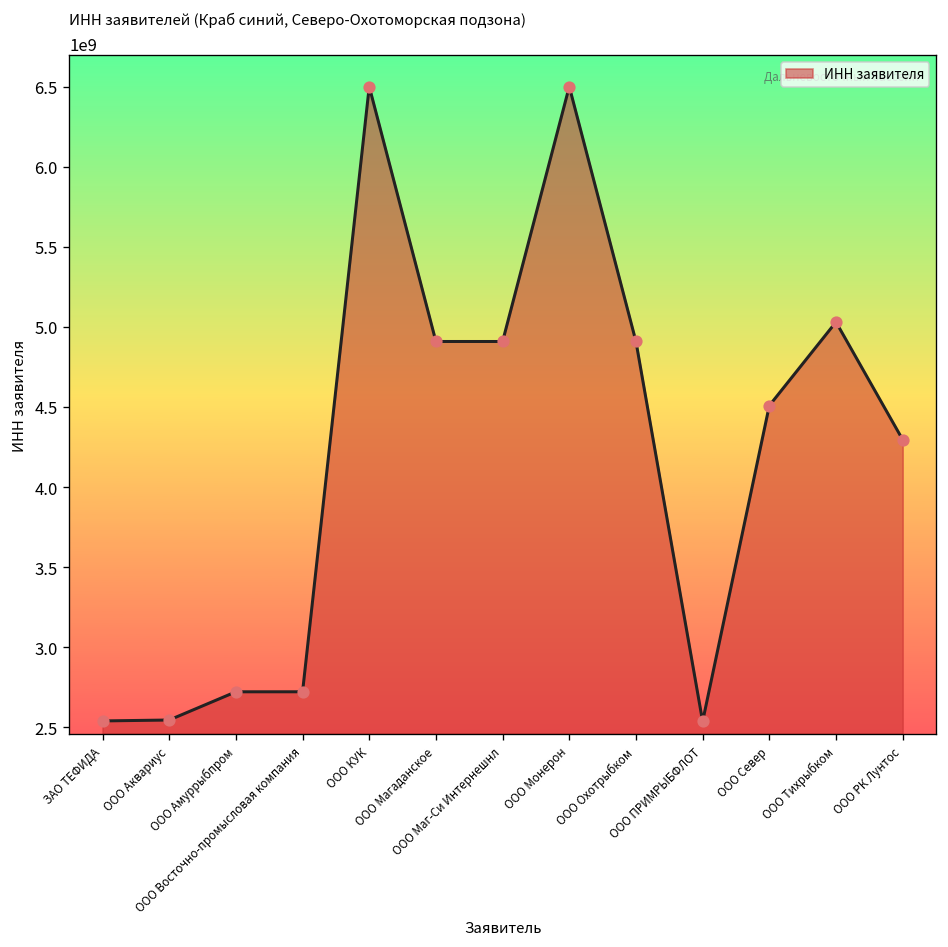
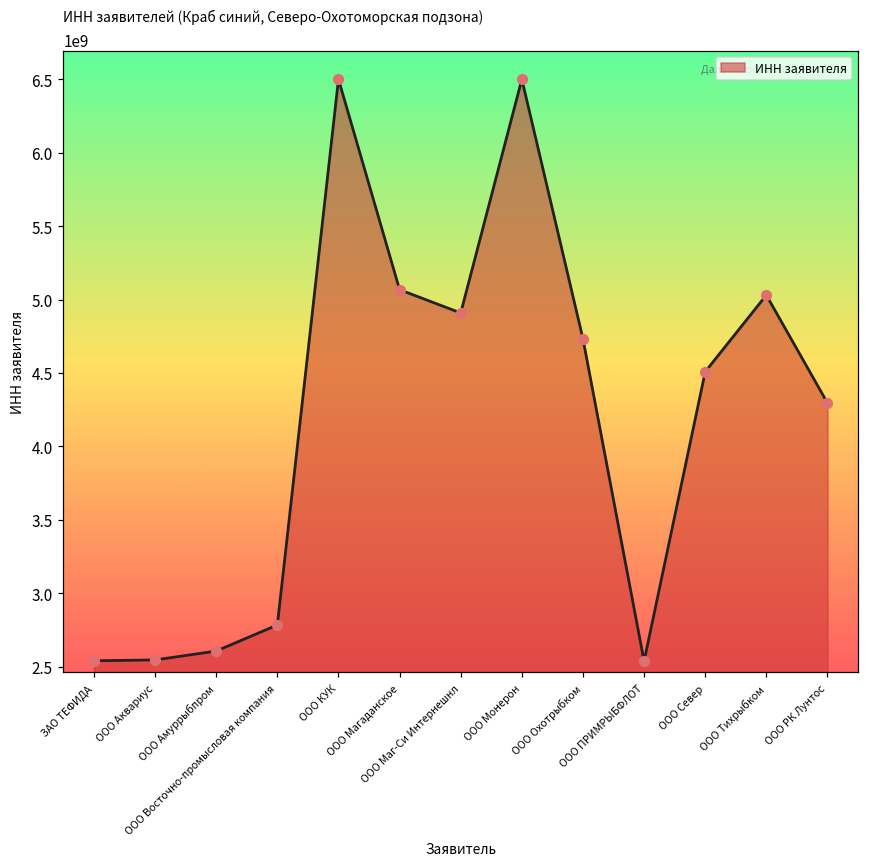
  {
    "ЗАО ТЕФИДА": 2540000000,
    "ООО Аквариус": 2540000000,
-   "ООО Амуррыбпром": 2720000000,
-   "ООО Восточно-промысловая компания": 2720000000,
+   "ООО Амуррыбпром": 2610000000,
+   "ООО Восточно-промысловая компания": 2780000000,
    "ООО КУК": 6500000000,
-   "ООО Магаданское": 4910000000,
+   "ООО Магаданское": 5070000000,
    "ООО Маг-Си Интернешнл": 4910000000,
    "ООО Монерон": 6500000000,
-   "ООО Охотрыбком": 4910000000,
+   "ООО Охотрыбком": 4730000000,
    "ООО ПРИМРЫБФЛОТ": 2540000000,
    "ООО Север": 4510000000,
    "ООО Тихрыбком": 5030000000,
    "ООО РК Лунтос": 4300000000
  }
